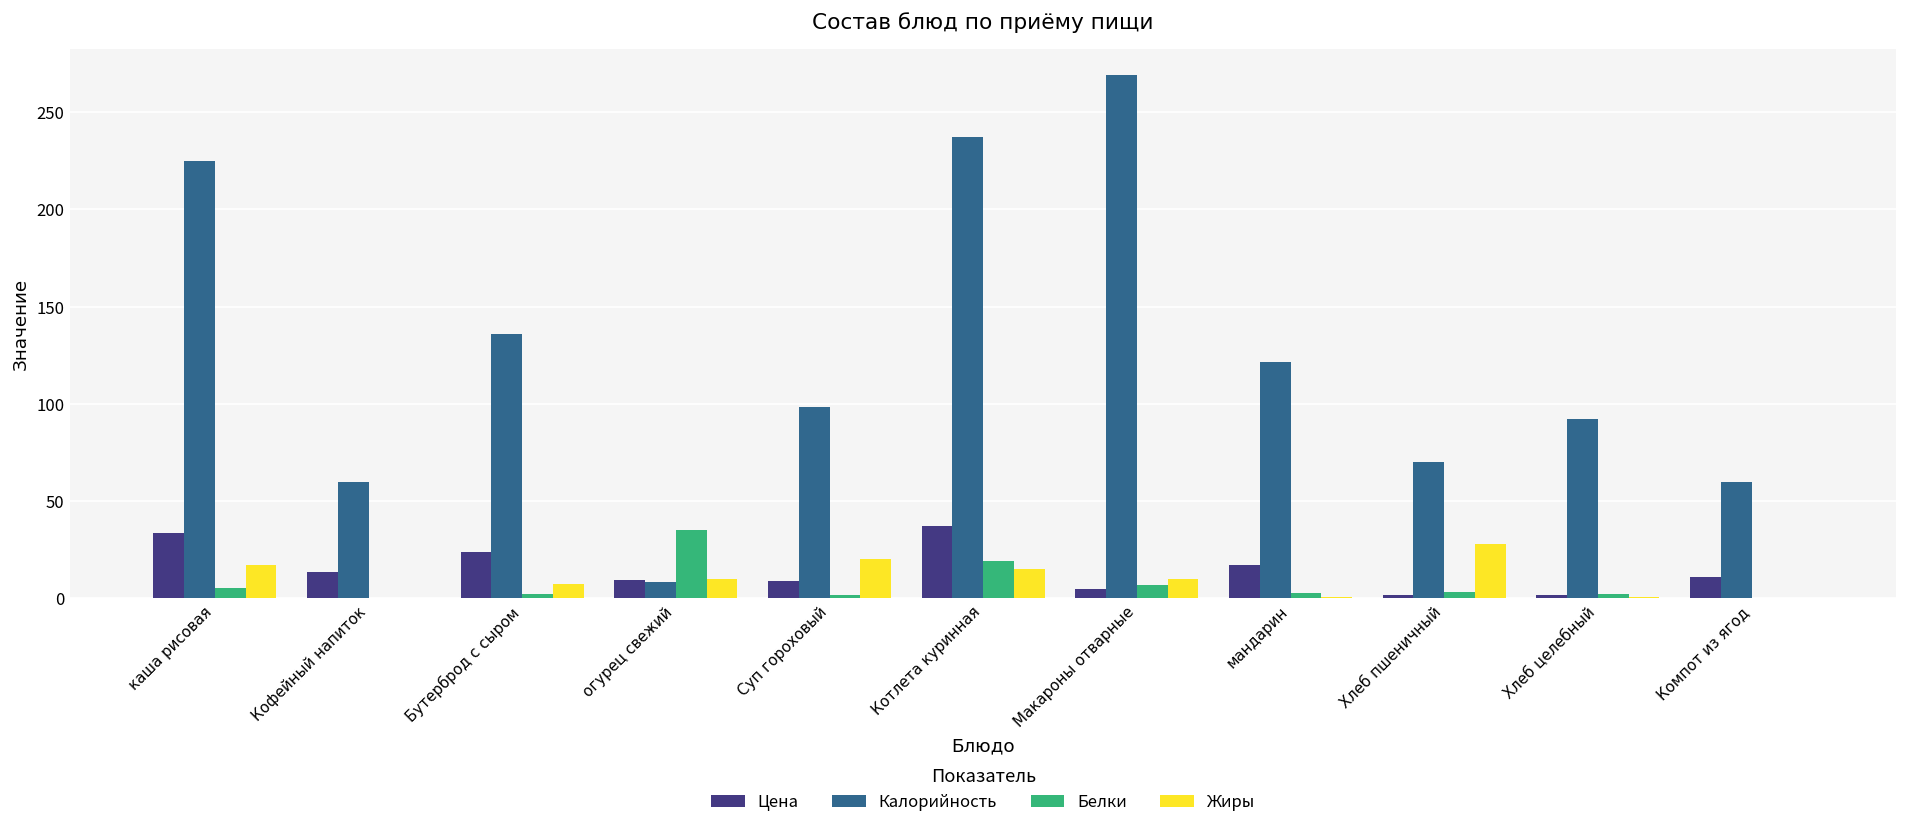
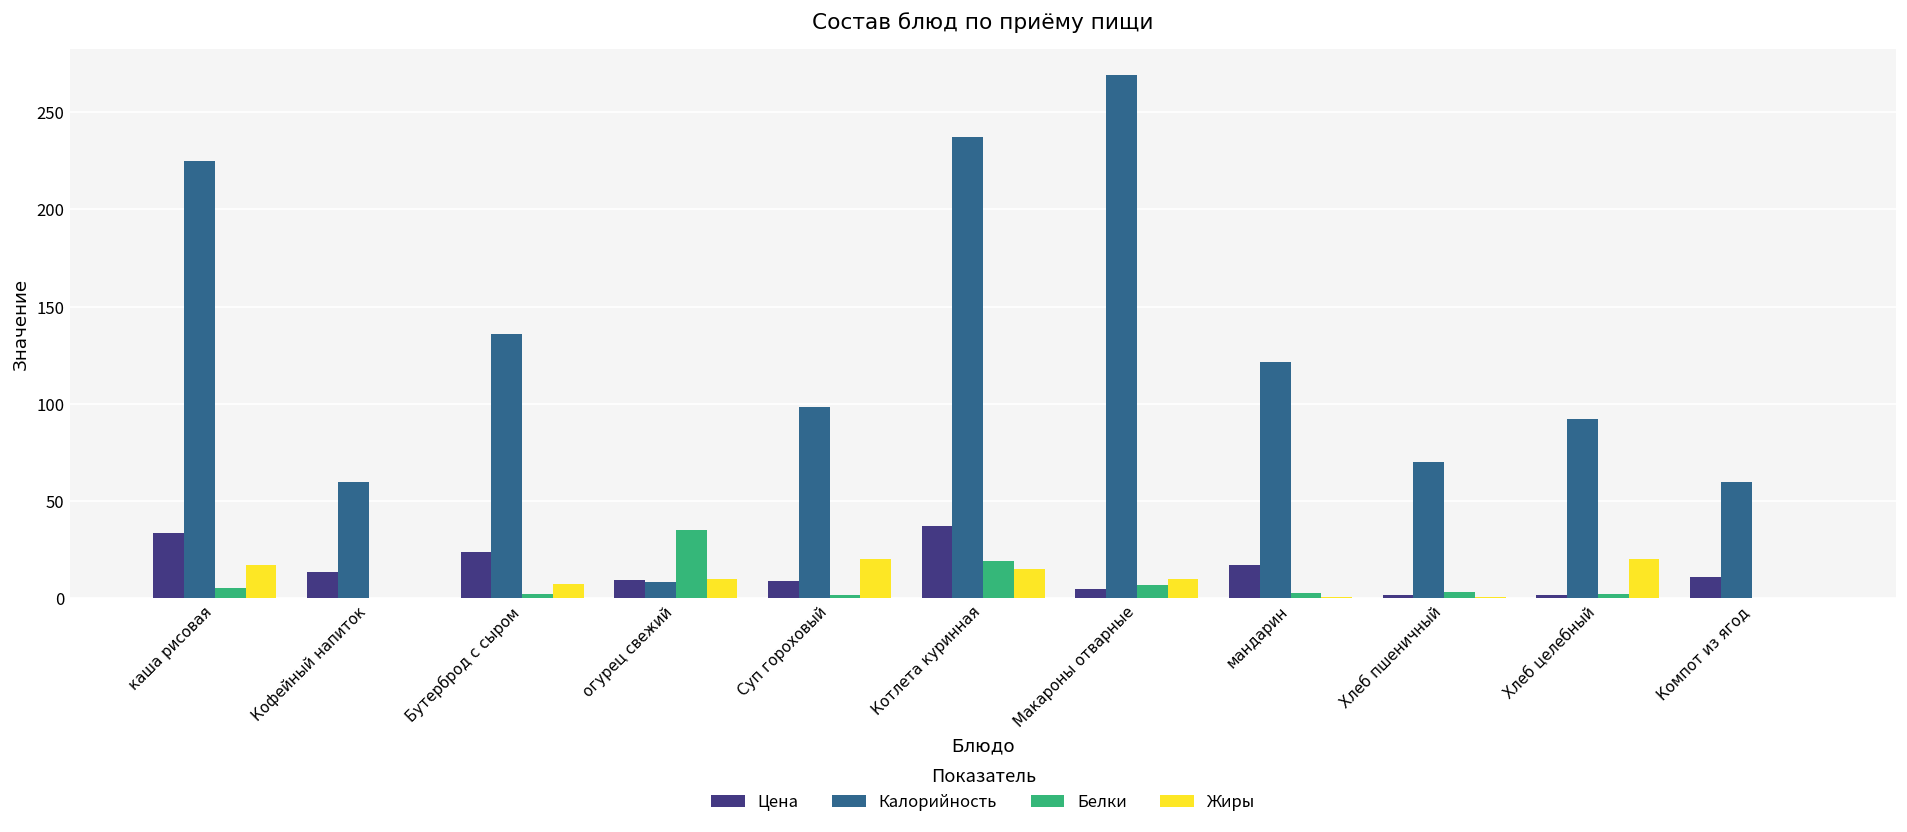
  {
    "Белки": {
      "каша рисовая": 5,
      "Бутерброд с сыром": 2,
      "огурец свежий": 35,
      "Суп гороховый": 2,
      "Котлета куринная": 19,
      "Макароны отварные": 7,
      "мандарин": 3,
      "Хлеб пшеничный": 3,
      "Хлеб целебный": 2
    },
    "Жиры": {
      "каша рисовая": 17,
      "Бутерброд с сыром": 7,
      "огурец свежий": 10,
      "Суп гороховый": 20,
      "Котлета куринная": 15,
      "Макароны отварные": 10,
-     "Хлеб пшеничный": 28,
-     "Хлеб целебный": 0
+     "Хлеб пшеничный": 1,
+     "Хлеб целебный": 20
    }
  }
